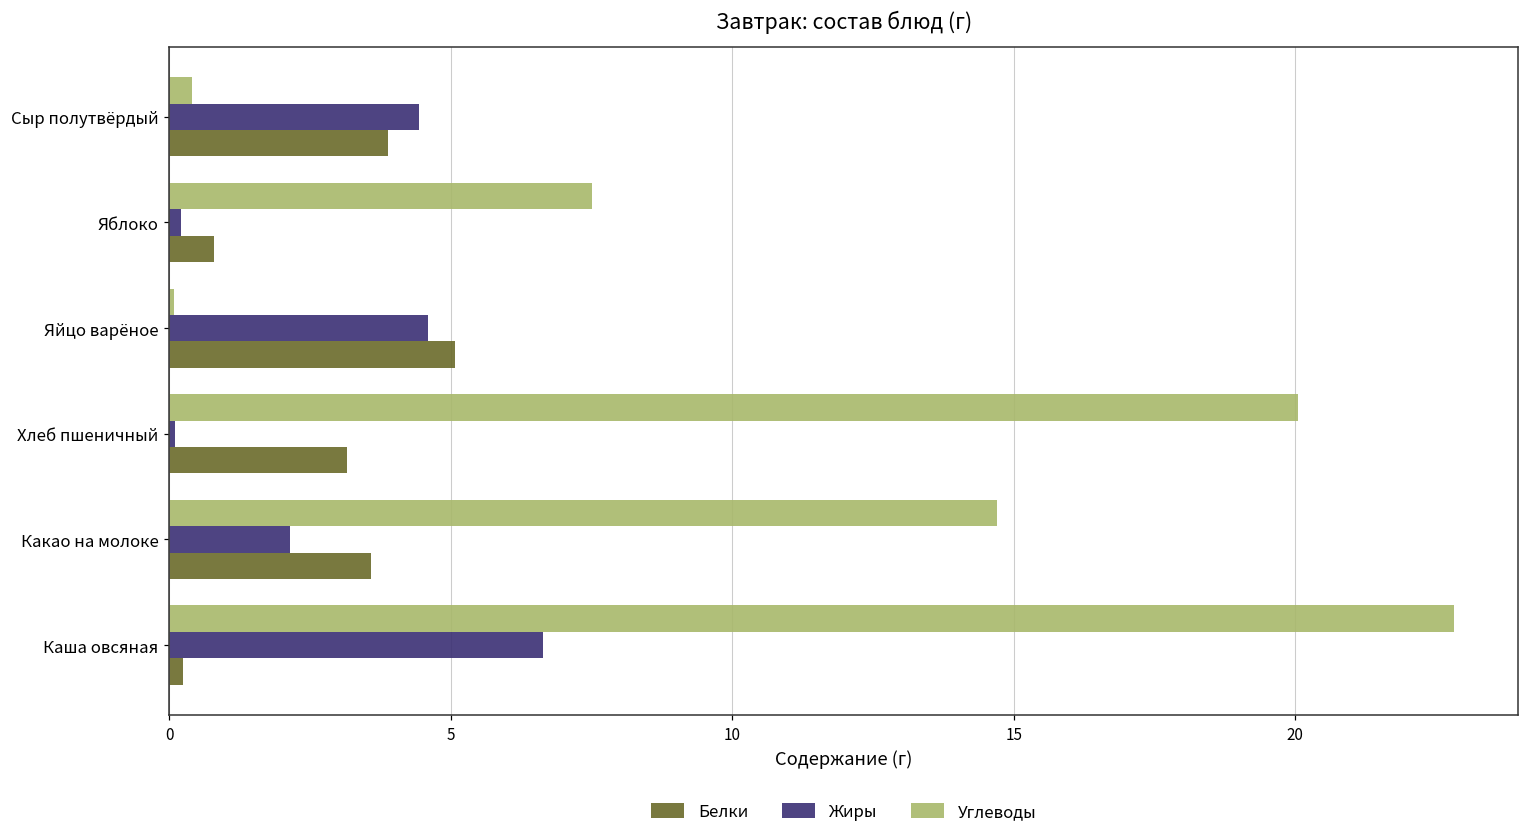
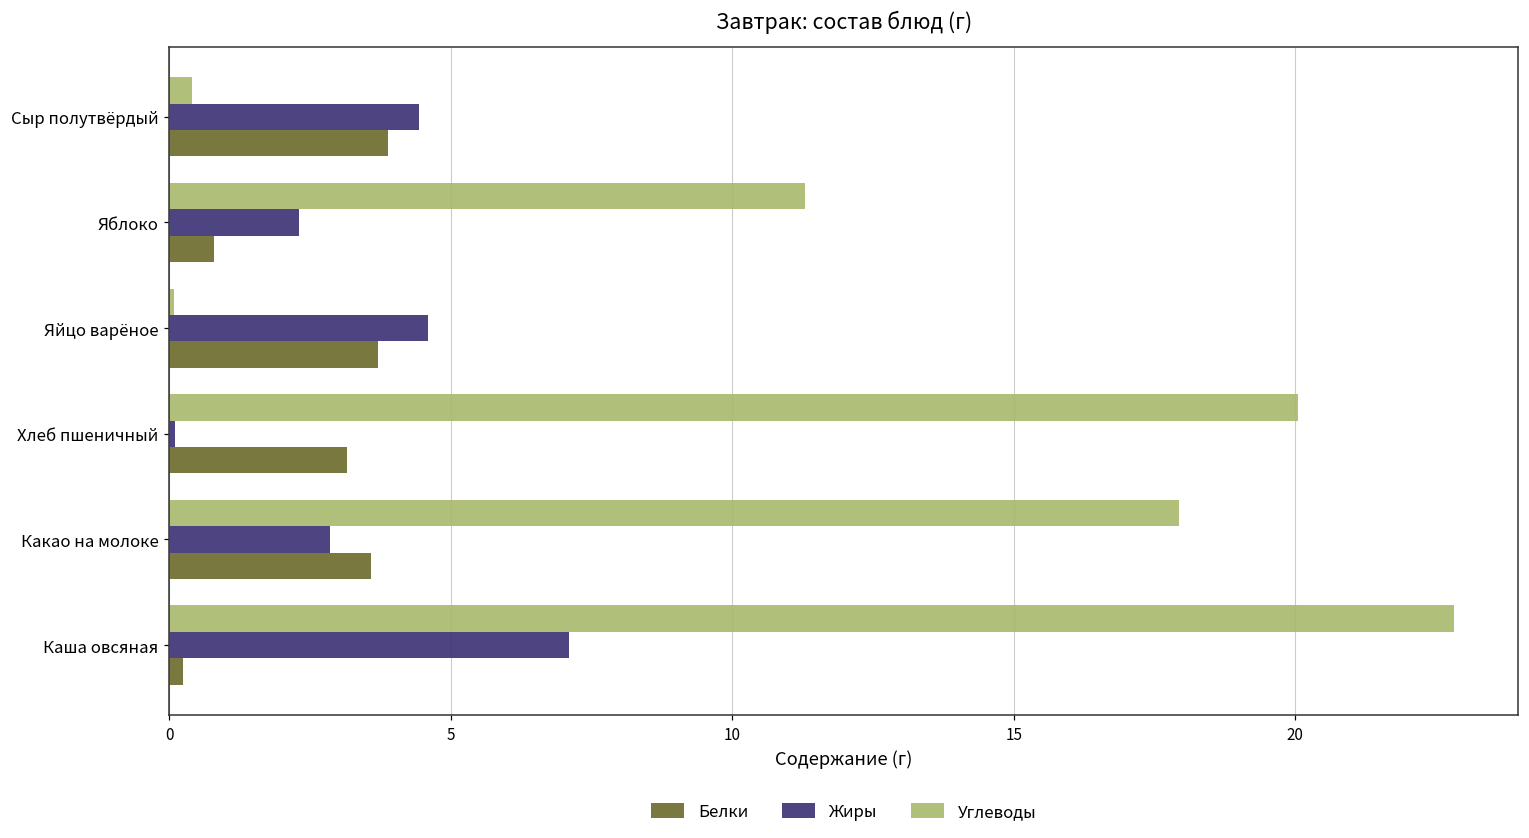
  {
    "Белки": {
      "Сыр полутвёрдый": 3.9,
      "Яблоко": 0.8,
-     "Яйцо варёное": 5.1,
+     "Яйцо варёное": 3.7,
      "Хлеб пшеничный": 3.2,
      "Какао на молоке": 3.6,
      "Каша овсяная": 0.3
    },
    "Жиры": {
      "Сыр полутвёрдый": 4.4,
-     "Яблоко": 0.2,
+     "Яблоко": 2.3,
      "Яйцо варёное": 4.6,
      "Хлеб пшеничный": 0.1,
-     "Какао на молоке": 2.2,
-     "Каша овсяная": 6.6
+     "Какао на молоке": 2.9,
+     "Каша овсяная": 7.1
    },
    "Углеводы": {
      "Сыр полутвёрдый": 0.4,
-     "Яблоко": 7.5,
+     "Яблоко": 11.3,
      "Яйцо варёное": 0.1,
      "Хлеб пшеничный": 20.1,
-     "Какао на молоке": 14.7,
+     "Какао на молоке": 17.9,
      "Каша овсяная": 22.8
    }
  }
